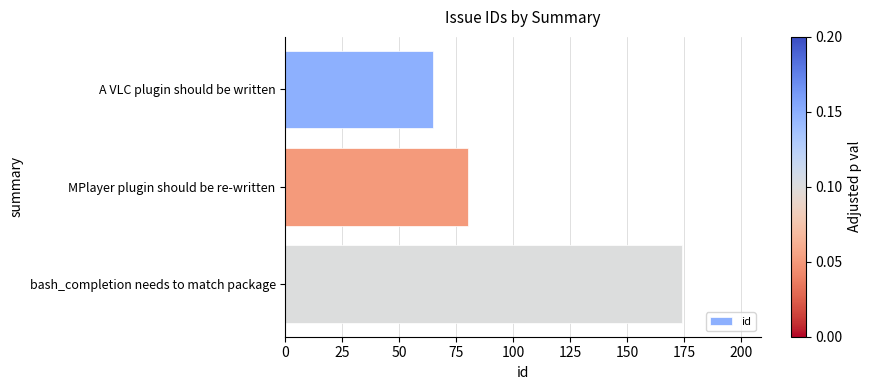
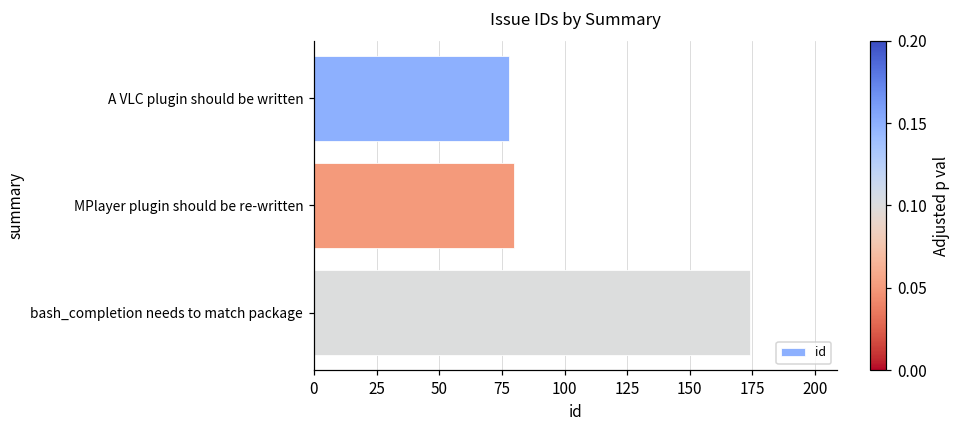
  {
-   "A VLC plugin should be written": 65,
+   "A VLC plugin should be written": 78,
    "MPlayer plugin should be re-written": 80,
    "bash_completion needs to match package": 174
  }
